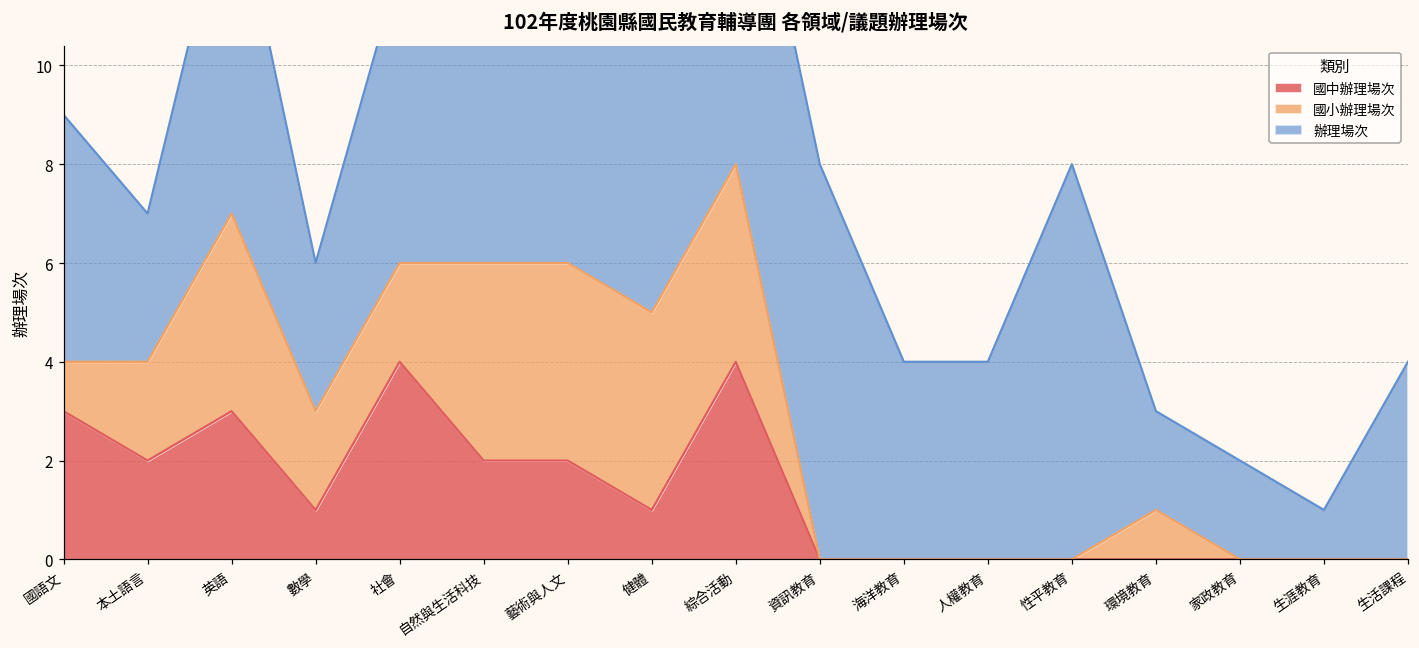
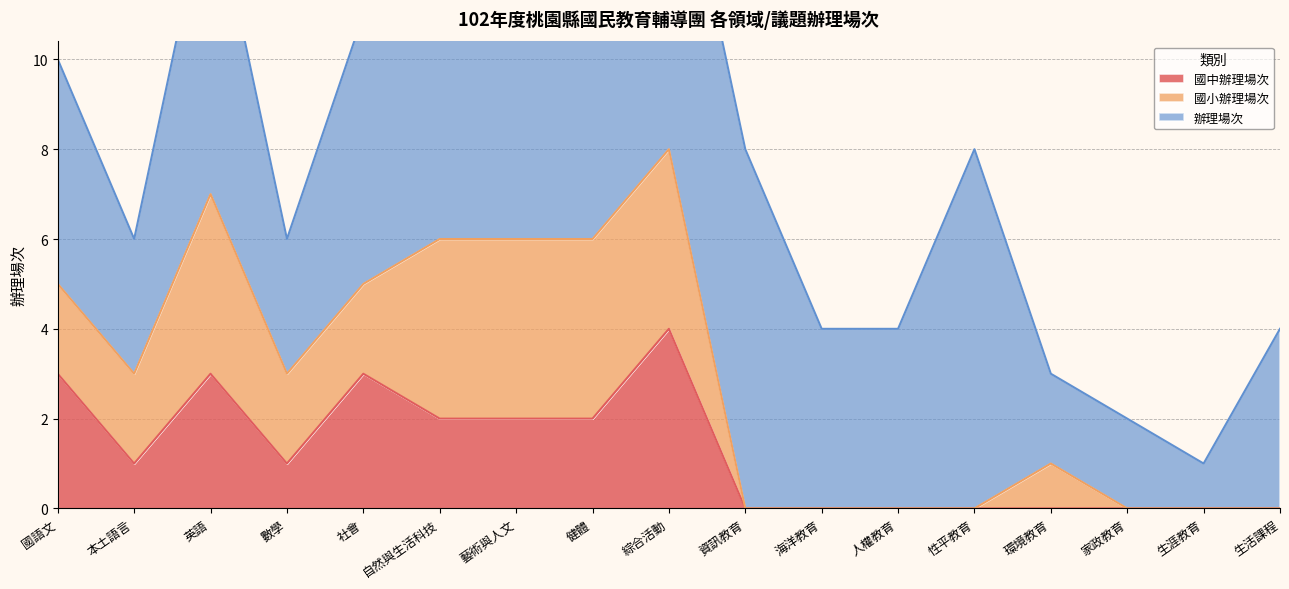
  {
    "國中辦理場次": {
      "國語文": 3,
-     "本土語言": 2,
+     "本土語言": 1,
      "英語": 3,
      "數學": 1,
-     "社會": 4,
+     "社會": 3,
      "自然與生活科技": 2,
      "藝術與人文": 2,
-     "健體": 1,
+     "健體": 2,
      "綜合活動": 4,
      "環境教育": 0
    },
    "國小辦理場次": {
-     "國語文": 1,
+     "國語文": 2,
      "英語": 7,
      "數學": 3,
      "自然與生活科技": 6,
      "藝術與人文": 6,
      "綜合活動": 8,
      "環境教育": 1
    },
    "辦理場次": {
      "國語文": 5,
      "本土語言": 3,
      "數學": 3,
      "資訊教育": 8,
      "海洋教育": 4,
      "人權教育": 4,
      "性平教育": 8,
      "環境教育": 2,
      "家政教育": 2,
      "生涯教育": 1,
      "生活課程": 4
    }
  }
